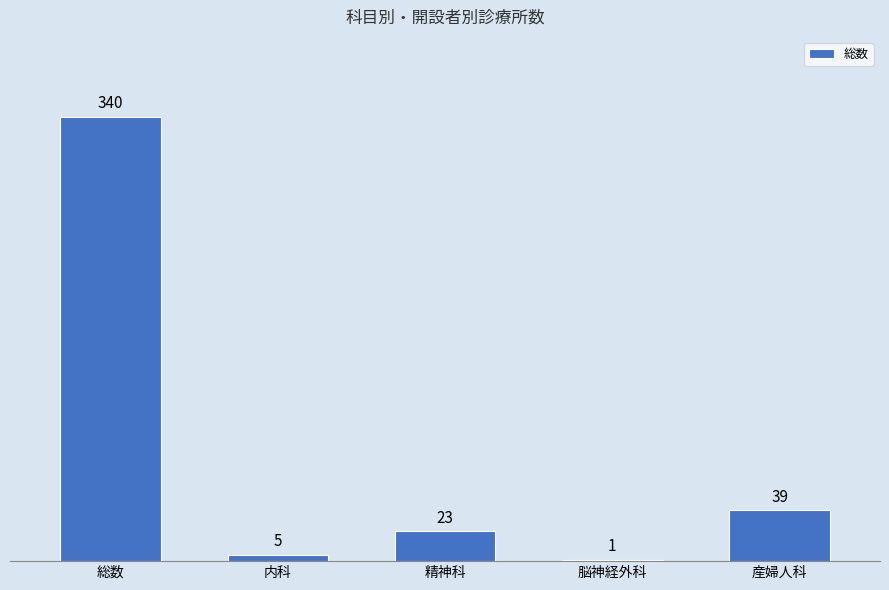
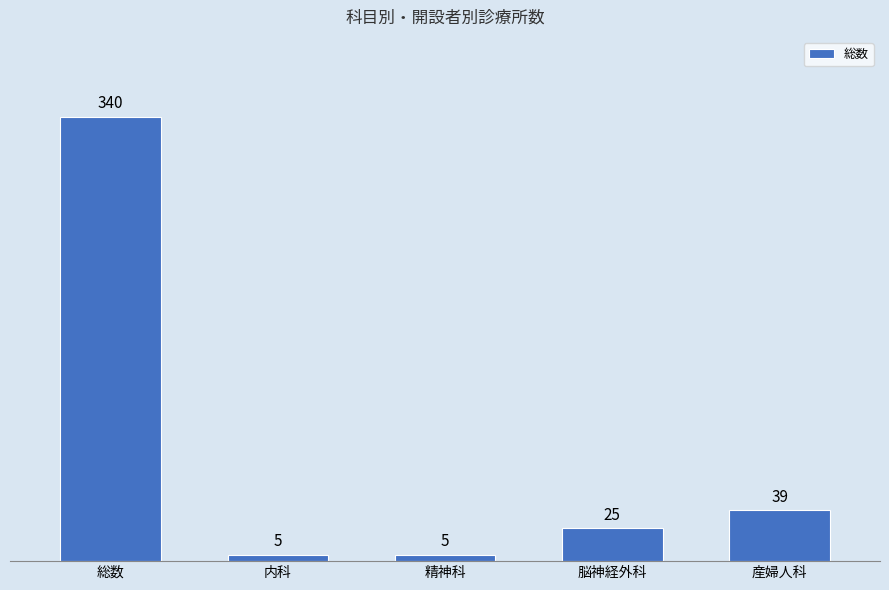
  {
    "総数": 340,
    "内科": 5,
-   "精神科": 23,
-   "脳神経外科": 1,
+   "精神科": 5,
+   "脳神経外科": 25,
    "産婦人科": 39
  }
